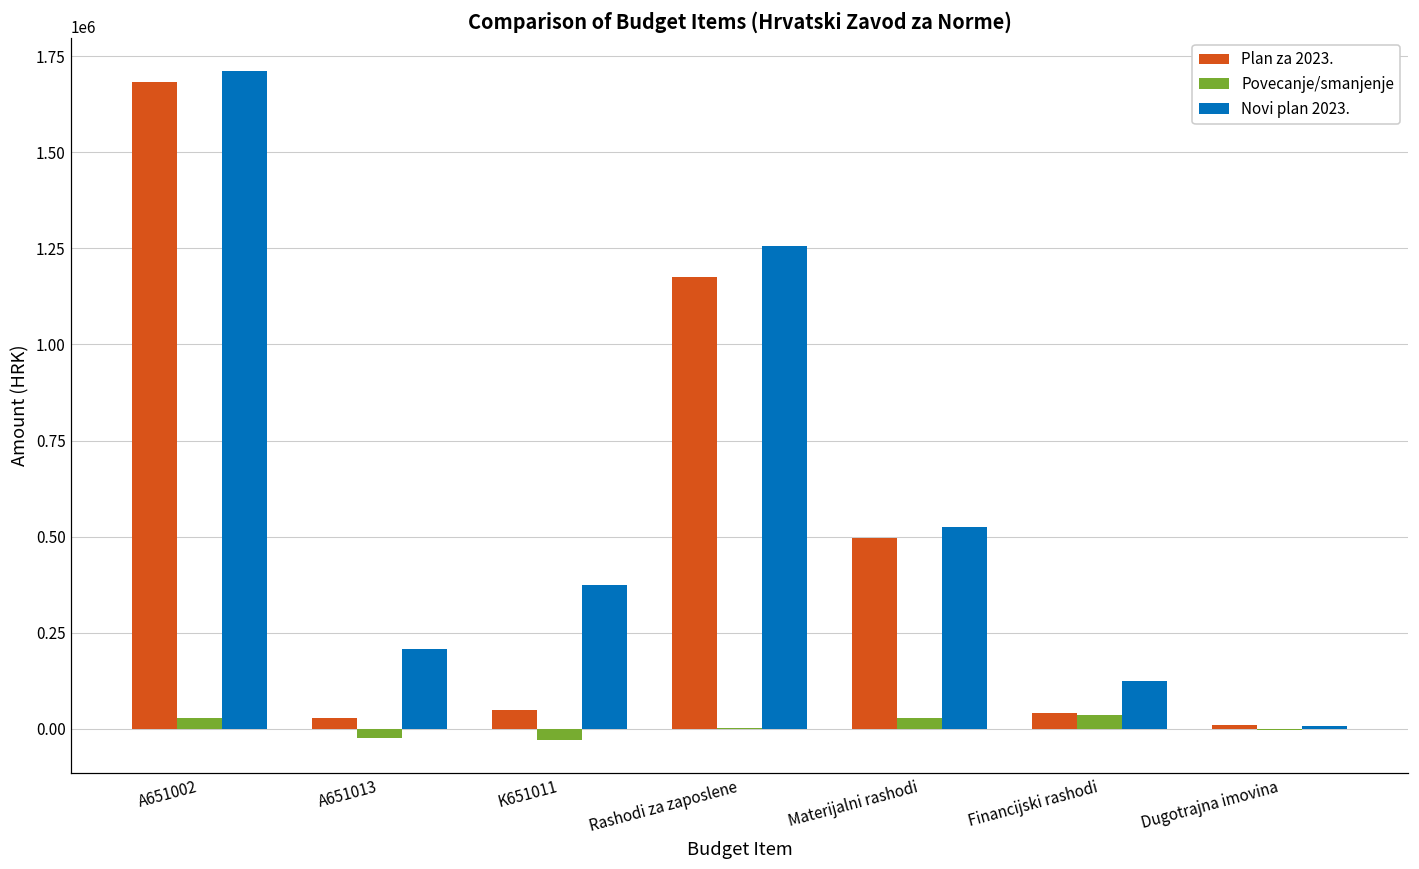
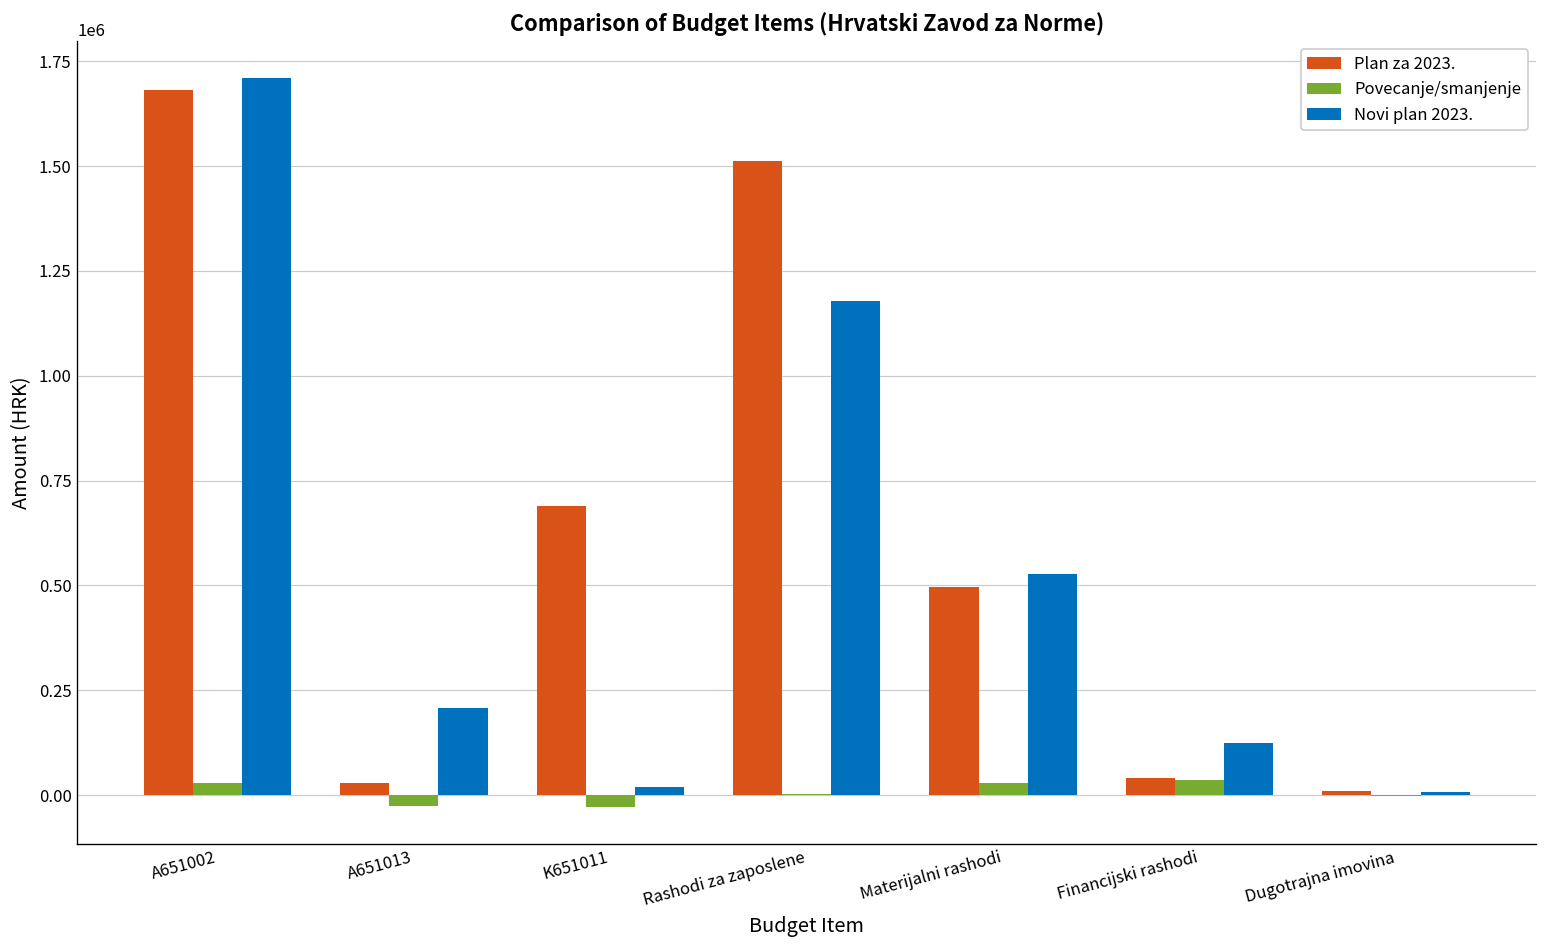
  {
    "Plan za 2023.": {
      "A651002": 1680000,
      "A651013": 30000,
-     "K651011": 50000,
-     "Rashodi za zaposlene": 1180000,
+     "K651011": 690000,
+     "Rashodi za zaposlene": 1510000,
      "Materijalni rashodi": 500000,
      "Financijski rashodi": 40000,
      "Dugotrajna imovina": 10000
    },
    "Povecanje/smanjenje": {
      "A651002": 30000,
      "A651013": -20000,
      "K651011": -30000,
      "Materijalni rashodi": 30000,
      "Financijski rashodi": 30000
    },
    "Novi plan 2023.": {
      "A651002": 1710000,
      "A651013": 210000,
-     "K651011": 370000,
-     "Rashodi za zaposlene": 1260000,
+     "K651011": 20000,
+     "Rashodi za zaposlene": 1180000,
      "Materijalni rashodi": 530000,
      "Financijski rashodi": 120000
    }
  }
